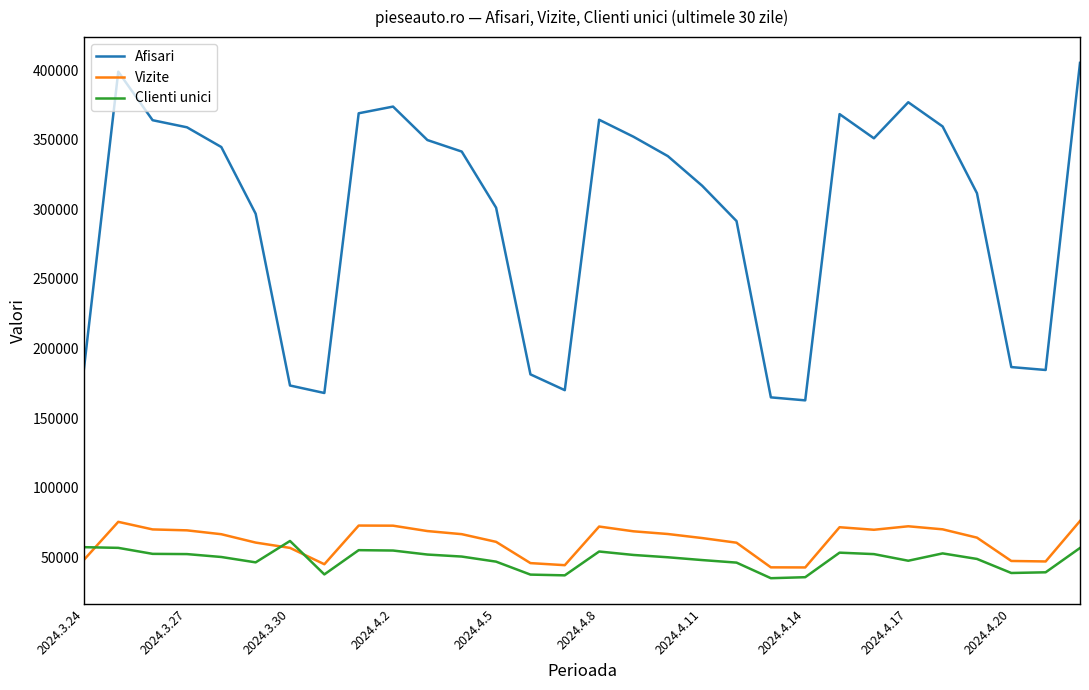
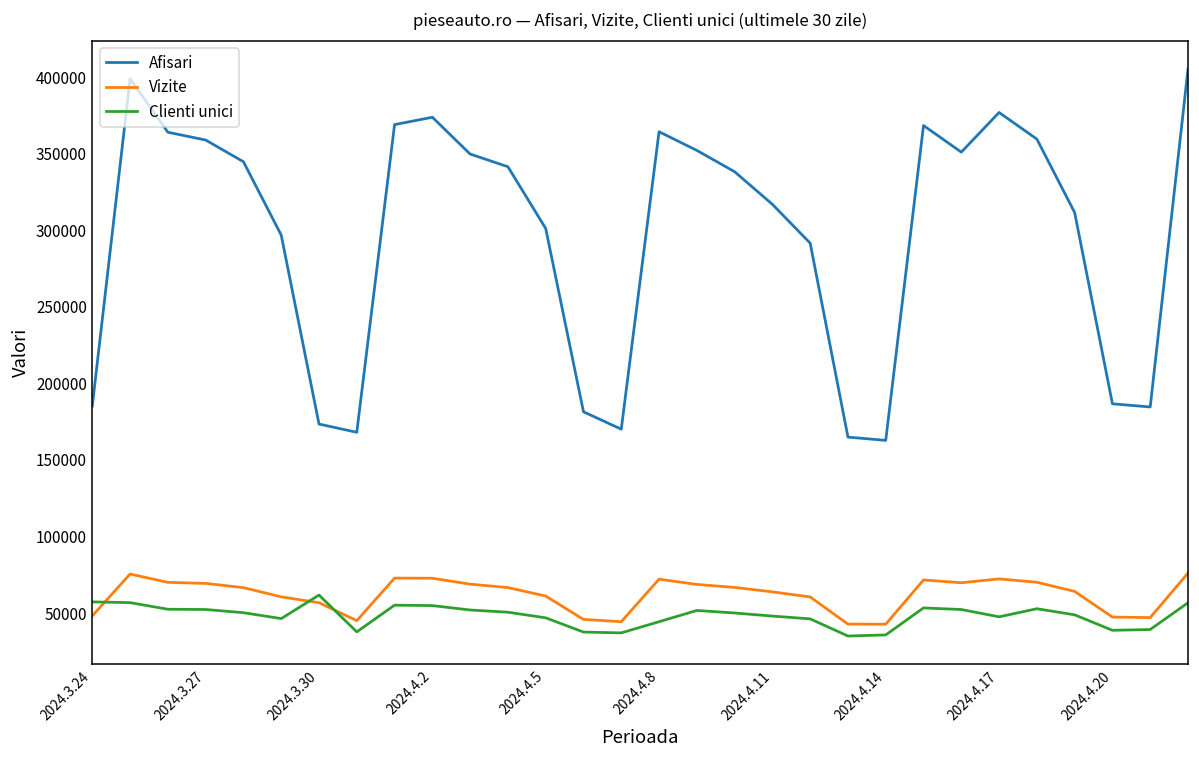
  {
    "Afisari": {
      "2024.3.24": 185000,
      "2024.3.27": 359000,
      "2024.3.30": 173000,
      "2024.4.2": 374000,
      "2024.4.5": 301000,
      "2024.4.8": 364000,
      "2024.4.11": 317000,
      "2024.4.14": 163000,
      "2024.4.17": 377000,
      "2024.4.20": 187000
    },
    "Vizite": {
      "2024.3.24": 48000,
      "2024.3.27": 69000,
      "2024.3.30": 57000,
      "2024.4.2": 73000,
      "2024.4.5": 61000,
      "2024.4.8": 72000,
      "2024.4.11": 64000,
      "2024.4.14": 43000,
      "2024.4.17": 72000,
      "2024.4.20": 47000
    },
    "Clienti unici": {
      "2024.3.24": 57000,
      "2024.3.27": 52000,
      "2024.3.30": 62000,
      "2024.4.2": 55000,
      "2024.4.5": 47000,
-     "2024.4.8": 54000,
+     "2024.4.8": 44000,
      "2024.4.11": 48000,
      "2024.4.14": 36000,
      "2024.4.17": 48000,
      "2024.4.20": 39000
    }
  }
